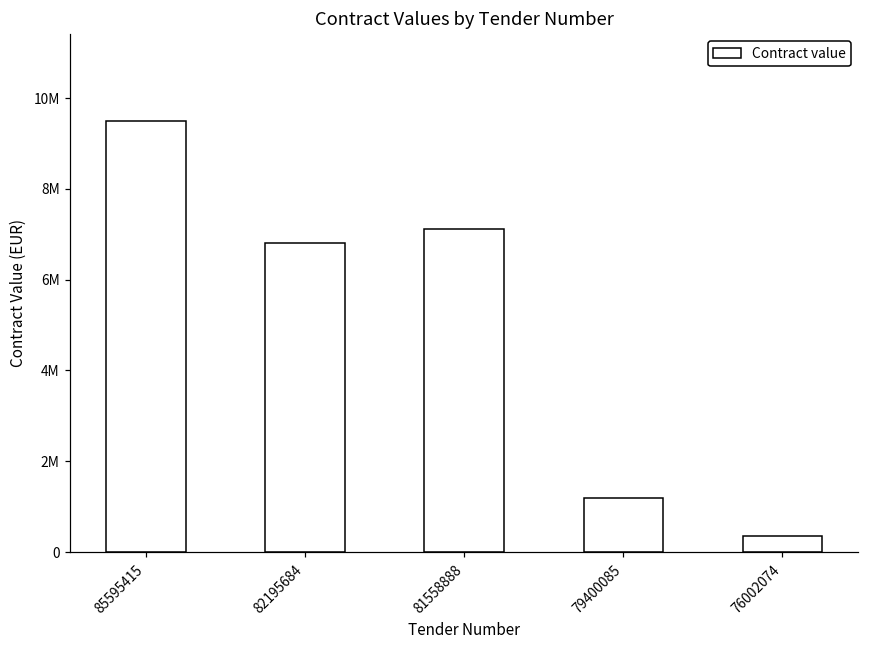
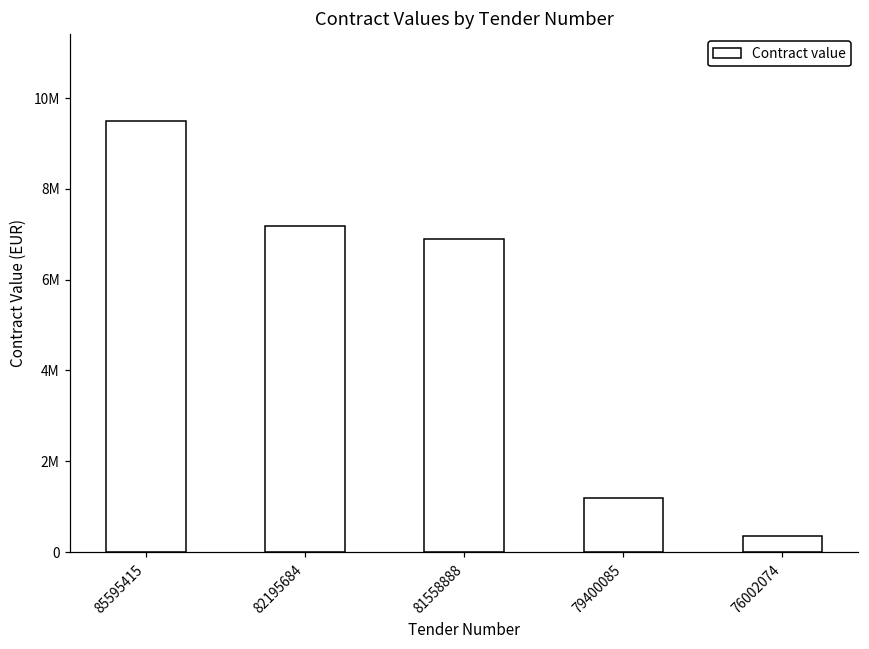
  {
    "85595415": 9500000,
-   "82195684": 6800000,
-   "81558888": 7100000,
+   "82195684": 7200000,
+   "81558888": 6900000,
    "79400085": 1200000,
    "76002074": 400000
  }
